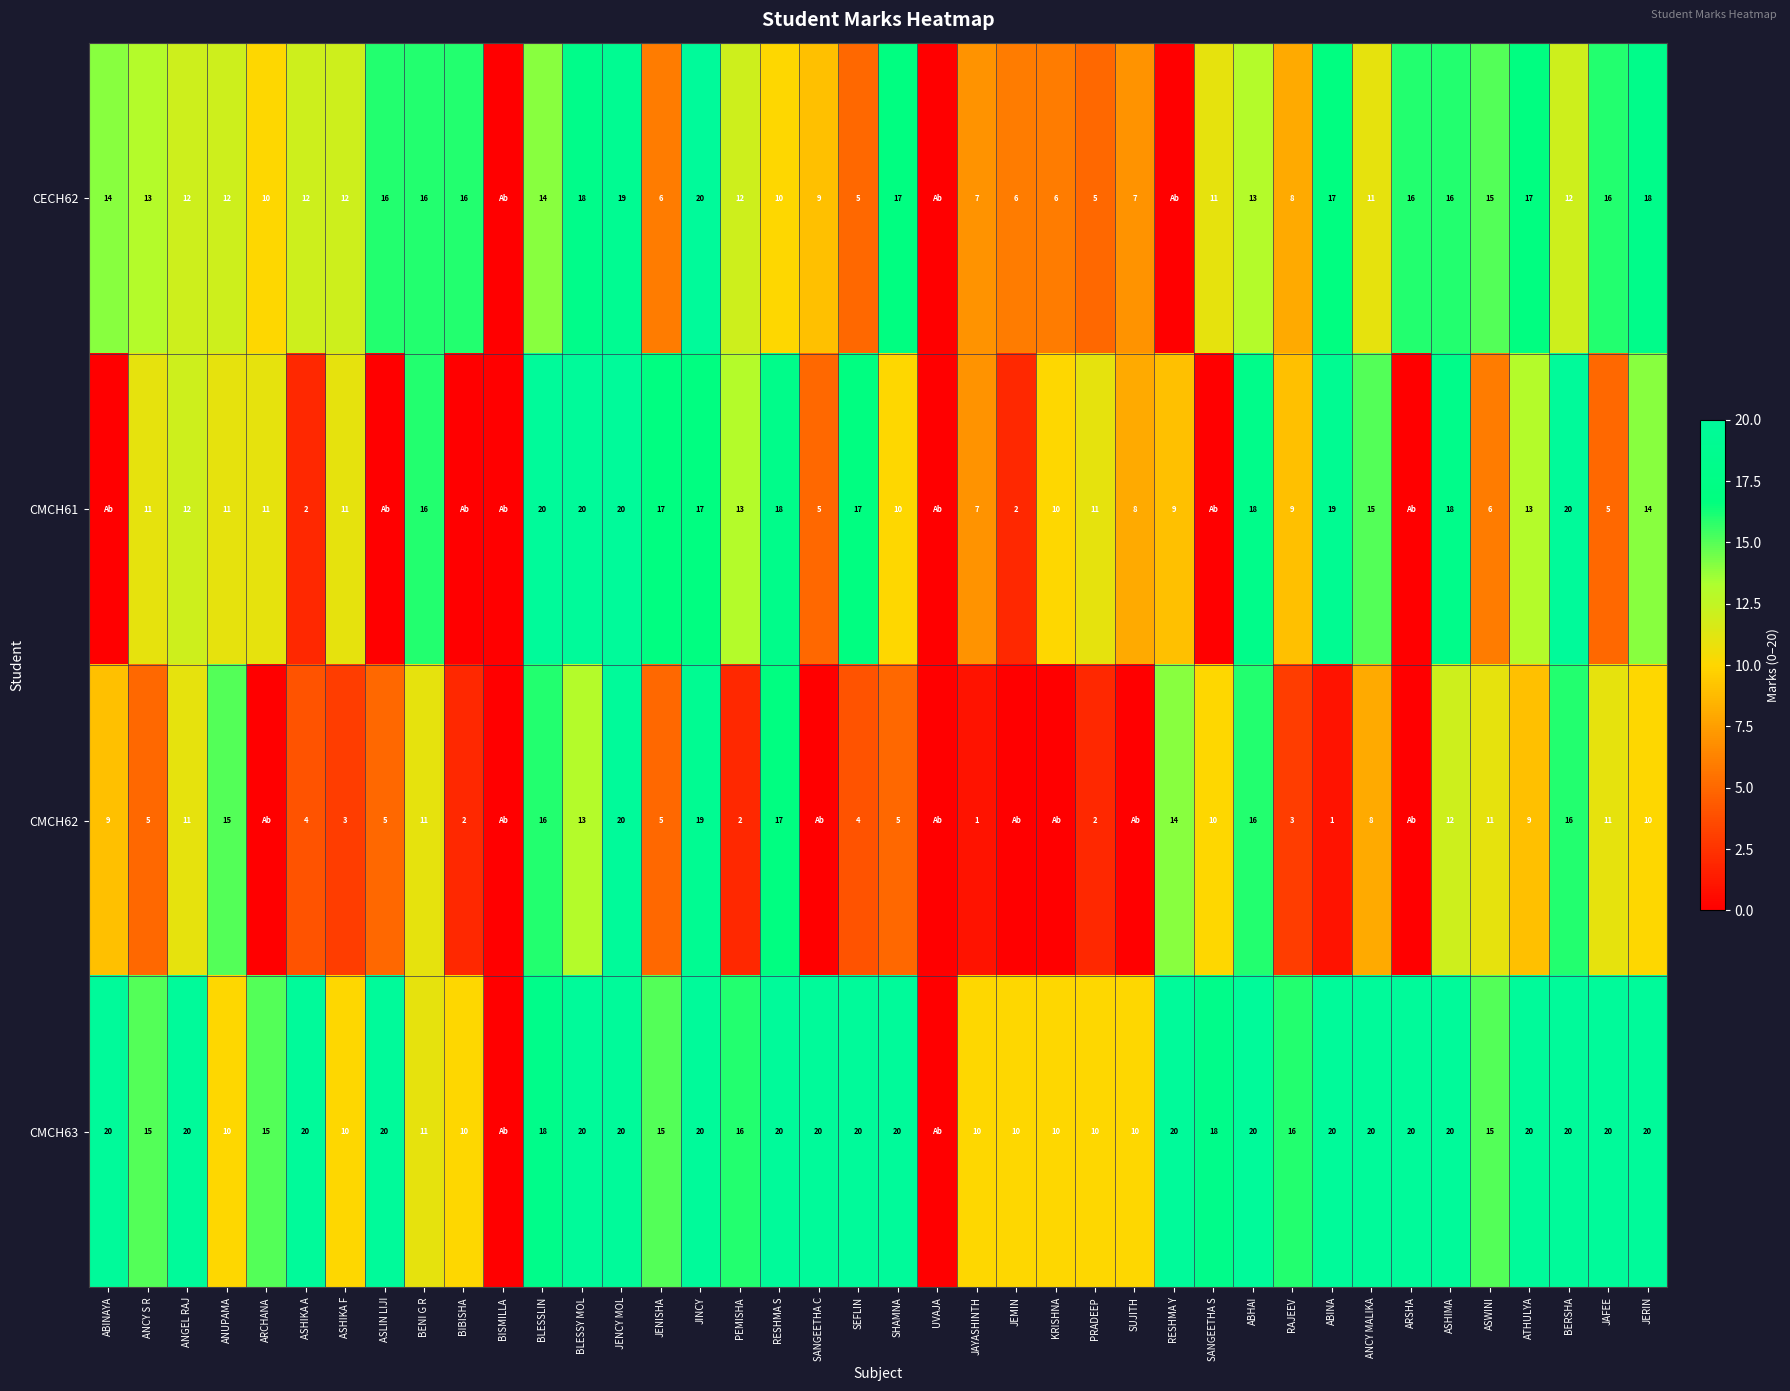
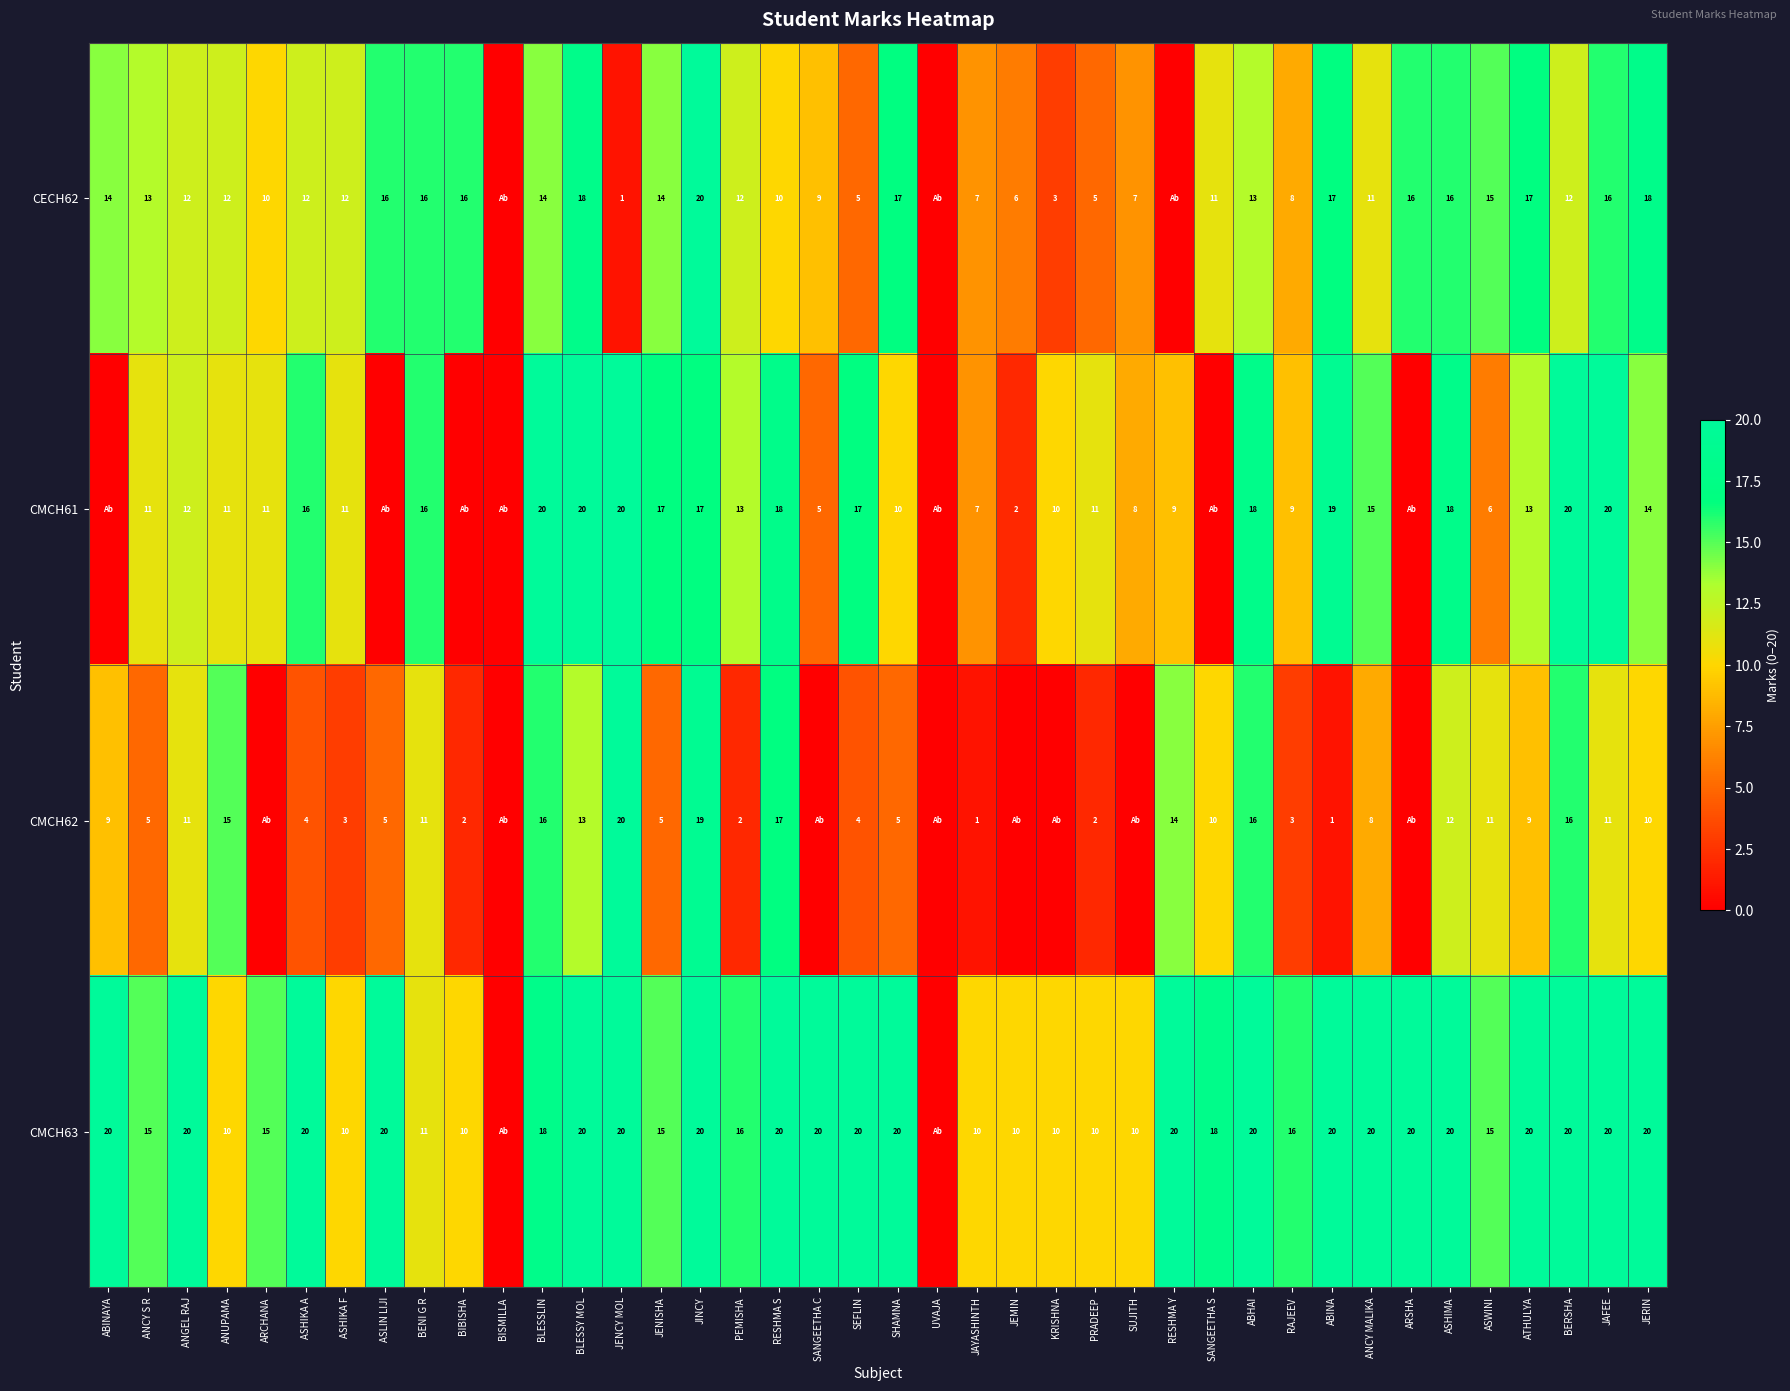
  {
    "CECH62": {
      "ABINAYA": 14,
      "ANCY S R": 13,
      "ANGEL RAJ": 12,
      "ANUPAMA": 12,
      "ARCHANA": 10,
      "ASHIKA A": 12,
      "ASHIKA F": 12,
      "ASLIN LIJI": 16,
      "BENI G R": 16,
      "BIBISHA": 16,
      "BLESSLIN": 14,
      "BLESSY MOL": 18,
-     "JENCY MOL": 19,
-     "JENISHA": 6,
+     "JENCY MOL": 1,
+     "JENISHA": 14,
      "JINCY": 20,
      "PEMISHA": 12,
      "RESHMA S": 10,
      "SANGEETHA C": 9,
      "SEFLIN": 5,
      "SHAMNA": 17,
      "JAYASHINTH": 7,
      "JEMIN": 6,
-     "KRISHNA": 6,
+     "KRISHNA": 3,
      "PRADEEP": 5,
      "SUJITH": 7,
      "SANGEETHA S": 11,
      "ABHAI": 13,
      "RAJEEV": 8,
      "ABINA": 17,
      "ANCY MALIKA": 11,
      "ARSHA": 16,
      "ASHIMA": 16,
      "ASWINI": 15,
      "ATHULYA": 17,
      "BERSHA": 12,
      "JAFEE": 16,
      "JERIN": 18
    },
    "CMCH61": {
      "ANCY S R": 11,
      "ANGEL RAJ": 12,
      "ANUPAMA": 11,
      "ARCHANA": 11,
-     "ASHIKA A": 2,
+     "ASHIKA A": 16,
      "ASHIKA F": 11,
      "BENI G R": 16,
      "BLESSLIN": 20,
      "BLESSY MOL": 20,
      "JENCY MOL": 20,
      "JENISHA": 17,
      "JINCY": 17,
      "PEMISHA": 13,
      "RESHMA S": 18,
      "SANGEETHA C": 5,
      "SEFLIN": 17,
      "SHAMNA": 10,
      "JAYASHINTH": 7,
      "JEMIN": 2,
      "KRISHNA": 10,
      "PRADEEP": 11,
      "SUJITH": 8,
      "RESHMA Y": 9,
      "ABHAI": 18,
      "RAJEEV": 9,
      "ABINA": 19,
      "ANCY MALIKA": 15,
      "ASHIMA": 18,
      "ASWINI": 6,
      "ATHULYA": 13,
      "BERSHA": 20,
-     "JAFEE": 5,
+     "JAFEE": 20,
      "JERIN": 14
    },
    "CMCH62": {
      "ABINAYA": 9,
      "ANCY S R": 5,
      "ANGEL RAJ": 11,
      "ANUPAMA": 15,
      "ASHIKA A": 4,
      "ASHIKA F": 3,
      "ASLIN LIJI": 5,
      "BENI G R": 11,
      "BIBISHA": 2,
      "BLESSLIN": 16,
      "BLESSY MOL": 13,
      "JENCY MOL": 20,
      "JENISHA": 5,
      "JINCY": 19,
      "PEMISHA": 2,
      "RESHMA S": 17,
      "SEFLIN": 4,
      "SHAMNA": 5,
      "JAYASHINTH": 1,
      "PRADEEP": 2,
      "RESHMA Y": 14,
      "SANGEETHA S": 10,
      "ABHAI": 16,
      "RAJEEV": 3,
      "ABINA": 1,
      "ANCY MALIKA": 8,
      "ASHIMA": 12,
      "ASWINI": 11,
      "ATHULYA": 9,
      "BERSHA": 16,
      "JAFEE": 11,
      "JERIN": 10
    },
    "CMCH63": {
      "ABINAYA": 20,
      "ANCY S R": 15,
      "ANGEL RAJ": 20,
      "ANUPAMA": 10,
      "ARCHANA": 15,
      "ASHIKA A": 20,
      "ASHIKA F": 10,
      "ASLIN LIJI": 20,
      "BENI G R": 11,
      "BIBISHA": 10,
      "BLESSLIN": 18,
      "BLESSY MOL": 20,
      "JENCY MOL": 20,
      "JENISHA": 15,
      "JINCY": 20,
      "PEMISHA": 16,
      "RESHMA S": 20,
      "SANGEETHA C": 20,
      "SEFLIN": 20,
      "SHAMNA": 20,
      "JAYASHINTH": 10,
      "JEMIN": 10,
      "KRISHNA": 10,
      "PRADEEP": 10,
      "SUJITH": 10,
      "RESHMA Y": 20,
      "SANGEETHA S": 18,
      "ABHAI": 20,
      "RAJEEV": 16,
      "ABINA": 20,
      "ANCY MALIKA": 20,
      "ARSHA": 20,
      "ASHIMA": 20,
      "ASWINI": 15,
      "ATHULYA": 20,
      "BERSHA": 20,
      "JAFEE": 20,
      "JERIN": 20
    }
  }
